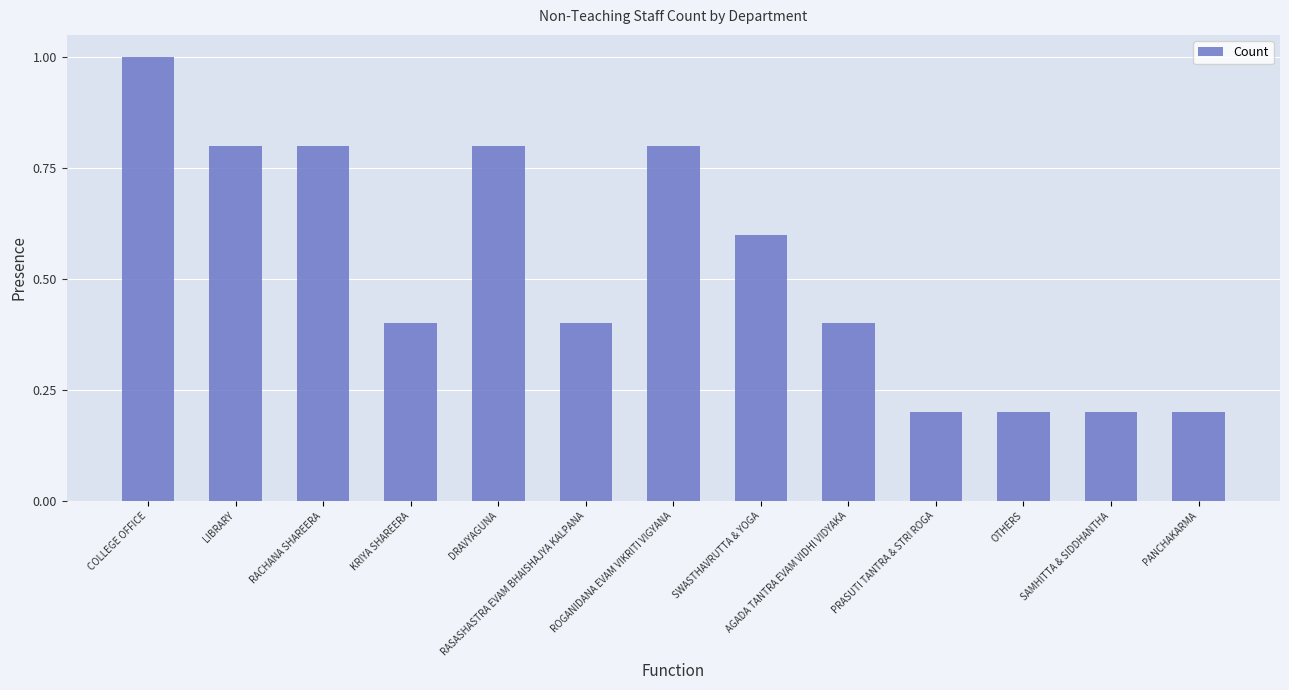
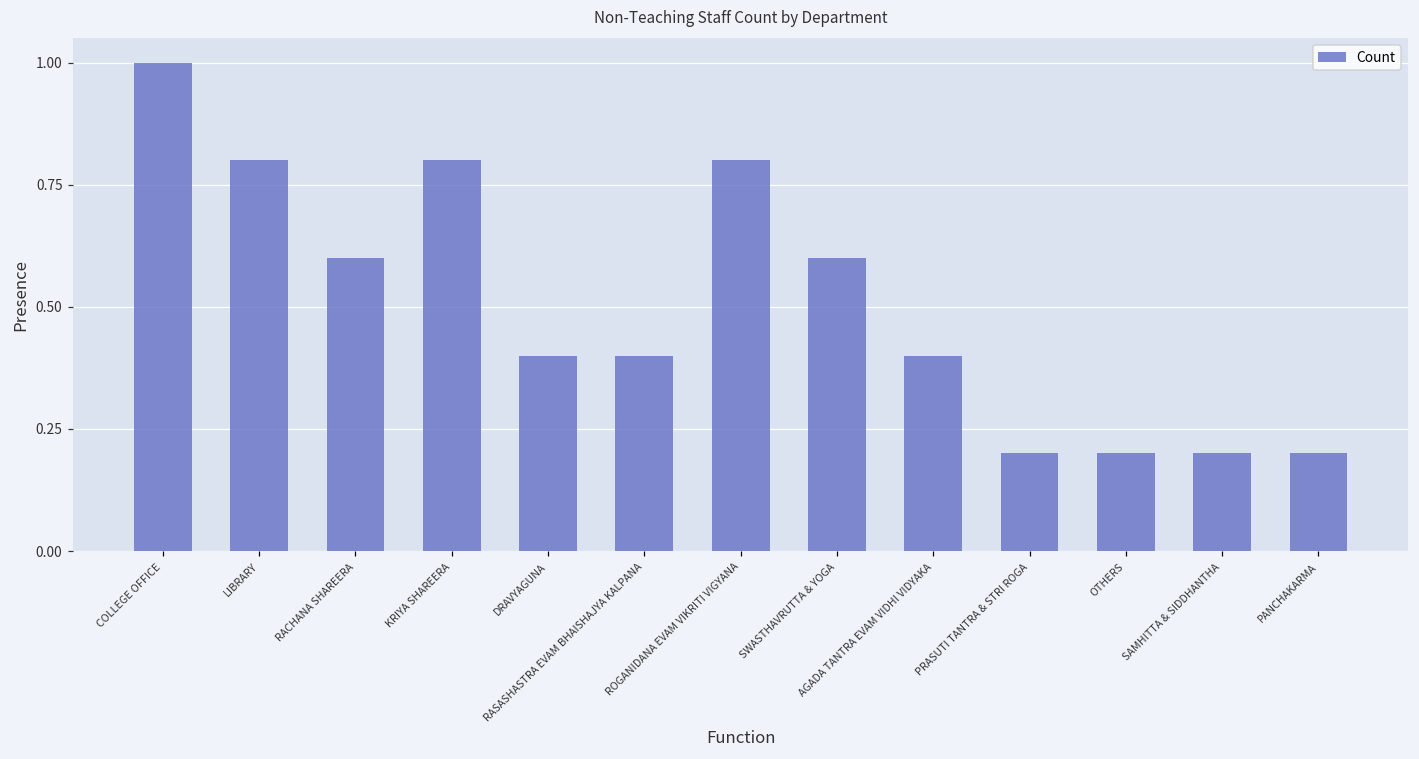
  {
    "COLLEGE OFFICE": 1.00,
    "LIBRARY": 0.80,
-   "RACHANA SHAREERA": 0.80,
-   "KRIYA SHAREERA": 0.40,
-   "DRAVYAGUNA": 0.80,
+   "RACHANA SHAREERA": 0.60,
+   "KRIYA SHAREERA": 0.80,
+   "DRAVYAGUNA": 0.40,
    "RASASHASTRA EVAM BHAISHAJYA KALPANA": 0.40,
    "ROGANIDANA EVAM VIKRITI VIGYANA": 0.80,
    "SWASTHAVRUTTA & YOGA": 0.60,
    "AGADA TANTRA EVAM VIDHI VIDYAKA": 0.40,
    "PRASUTI TANTRA & STRI ROGA": 0.20,
    "OTHERS": 0.20,
    "SAMHITTA & SIDDHANTHA": 0.20,
    "PANCHAKARMA": 0.20
  }
